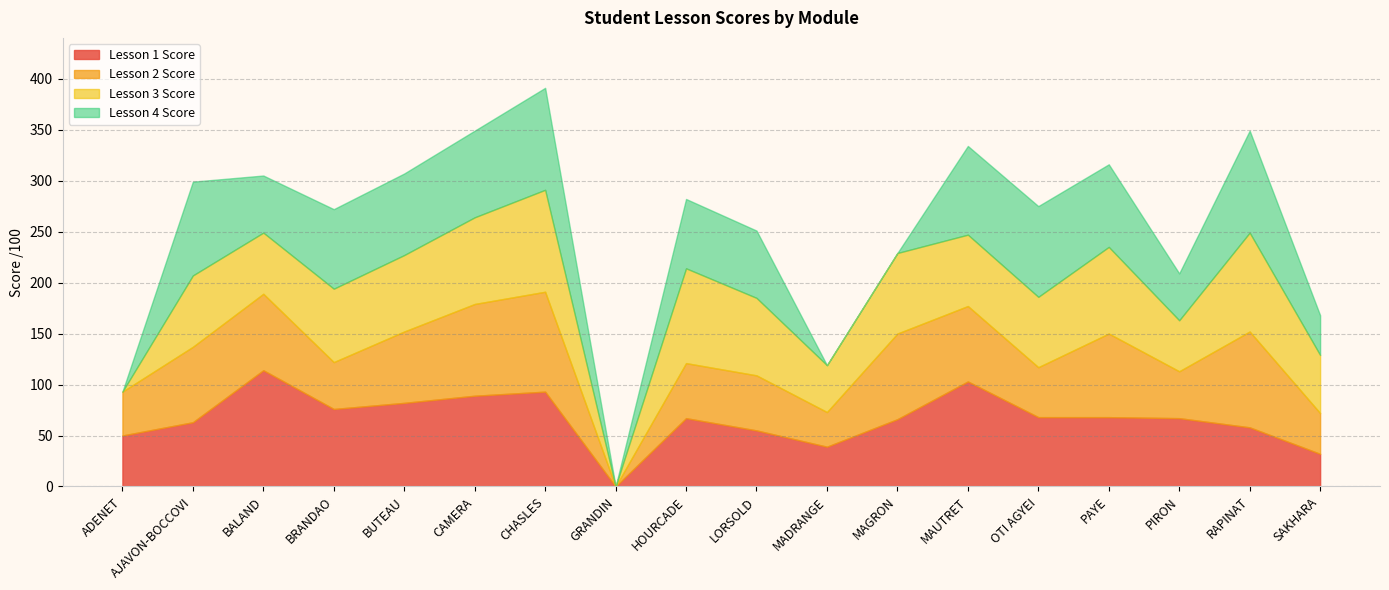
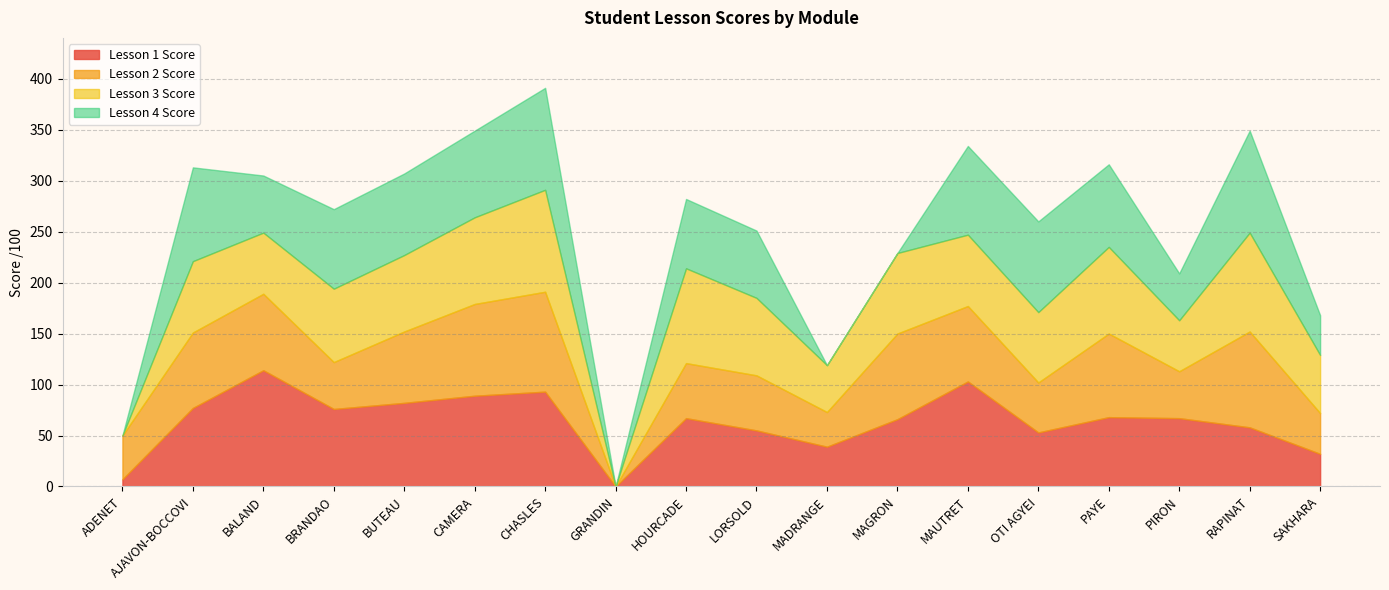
  {
    "Lesson 1 Score": {
-     "ADENET": 50,
-     "AJAVON-BOCCOVI": 63,
+     "ADENET": 7,
+     "AJAVON-BOCCOVI": 77,
      "BALAND": 114,
      "BRANDAO": 76,
      "BUTEAU": 82,
      "CAMERA": 89,
      "CHASLES": 93,
      "HOURCADE": 67,
      "LORSOLD": 55,
      "MADRANGE": 39,
      "MAGRON": 66,
      "MAUTRET": 103,
-     "OTI AGYEI": 68,
+     "OTI AGYEI": 53,
      "PAYE": 68,
      "PIRON": 67,
      "RAPINAT": 58,
      "SAKHARA": 32
    },
    "Lesson 4 Score": {
      "AJAVON-BOCCOVI": 92,
      "BALAND": 56,
      "BRANDAO": 78,
      "BUTEAU": 80,
      "CAMERA": 85,
      "CHASLES": 100,
      "HOURCADE": 68,
      "LORSOLD": 66,
      "MAUTRET": 87,
      "OTI AGYEI": 89,
      "PAYE": 81,
      "PIRON": 46,
      "RAPINAT": 100,
      "SAKHARA": 39
    }
  }
